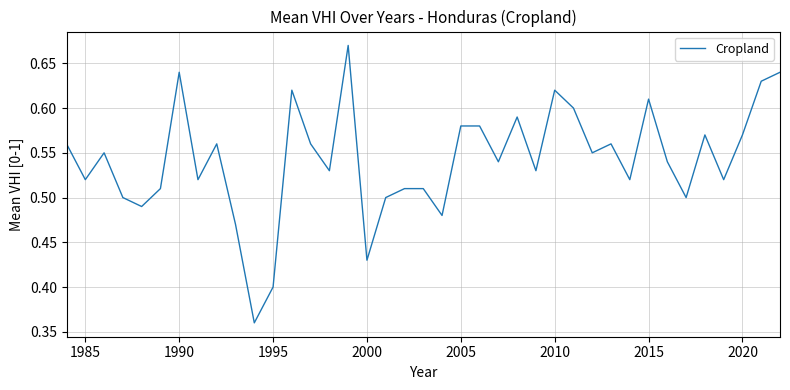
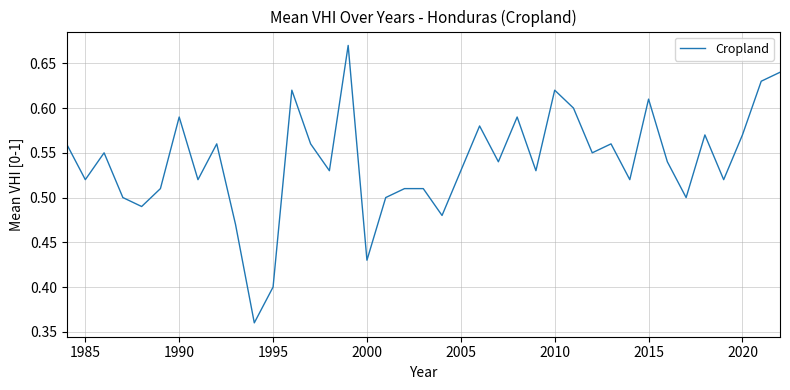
  {
    "1985": 0.52,
-   "1990": 0.64,
+   "1990": 0.59,
    "1995": 0.40,
    "2000": 0.43,
-   "2005": 0.58,
+   "2005": 0.53,
    "2010": 0.62,
    "2015": 0.61,
    "2020": 0.57
  }
